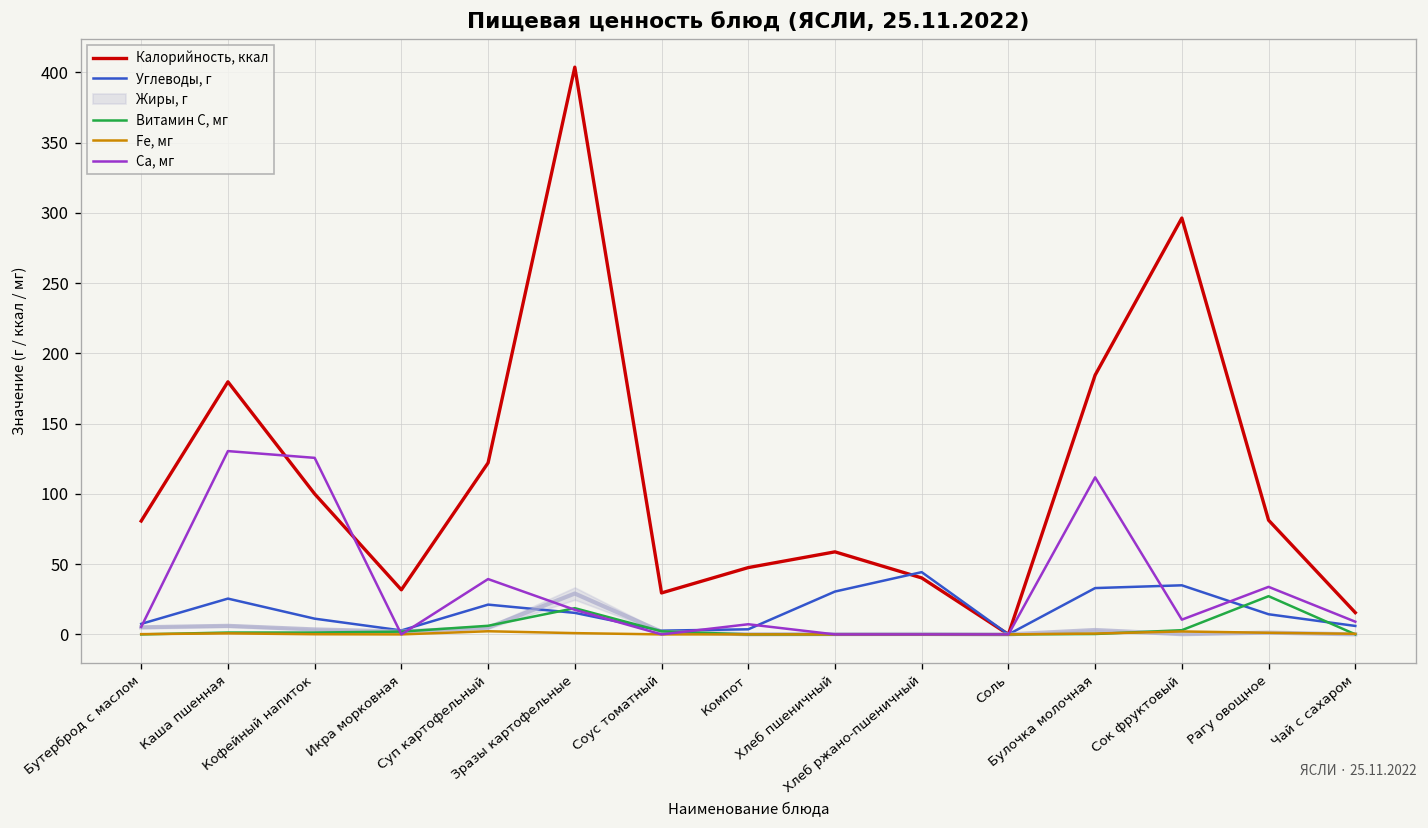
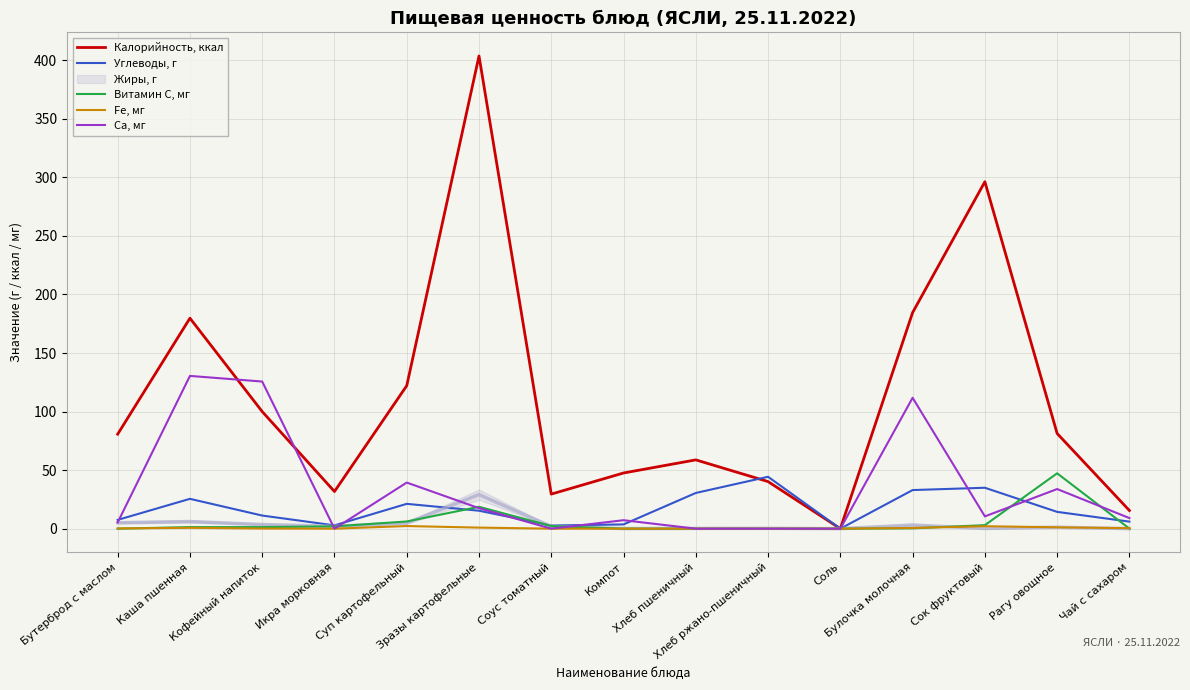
  {
    "Калорийность, ккал": {
      "Бутерброд с маслом": 81,
      "Каша пшенная": 180,
      "Кофейный напиток": 100,
      "Икра морковная": 32,
      "Суп картофельный": 122,
      "Зразы картофельные": 404,
      "Соус томатный": 30,
      "Компот": 48,
      "Хлеб пшеничный": 59,
      "Хлеб ржано-пшеничный": 40,
      "Булочка молочная": 185,
      "Сок фруктовый": 296,
      "Рагу овощное": 81,
      "Чай с сахаром": 15
    },
    "Углеводы, г": {
      "Каша пшенная": 25,
      "Кофейный напиток": 11,
      "Суп картофельный": 21,
      "Компот": 4,
      "Хлеб пшеничный": 31,
      "Хлеб ржано-пшеничный": 44,
      "Булочка молочная": 33,
      "Сок фруктовый": 35,
      "Рагу овощное": 14,
      "Чай с сахаром": 6
    },
    "Витамин C, мг": {
-     "Рагу овощное": 27
+     "Рагу овощное": 47
    },
    "Fe, мг": {
      "Суп картофельный": 2,
      "Зразы картофельные": 1
    },
    "Ca, мг": {
      "Каша пшенная": 130,
      "Кофейный напиток": 126,
      "Суп картофельный": 39,
      "Компот": 7,
      "Булочка молочная": 112,
      "Сок фруктовый": 11,
      "Рагу овощное": 34,
      "Чай с сахаром": 9
    }
  }
